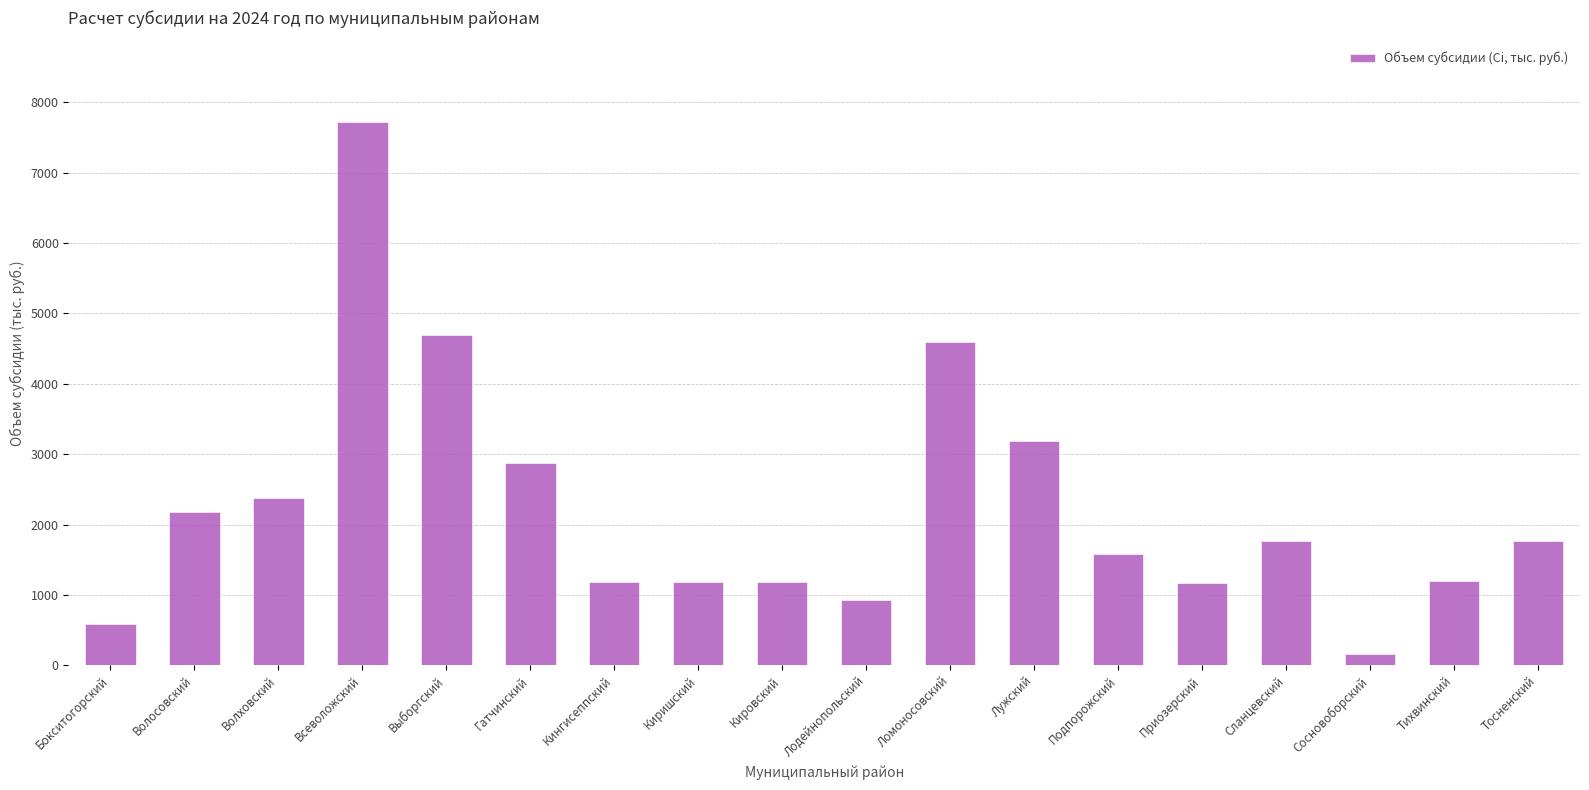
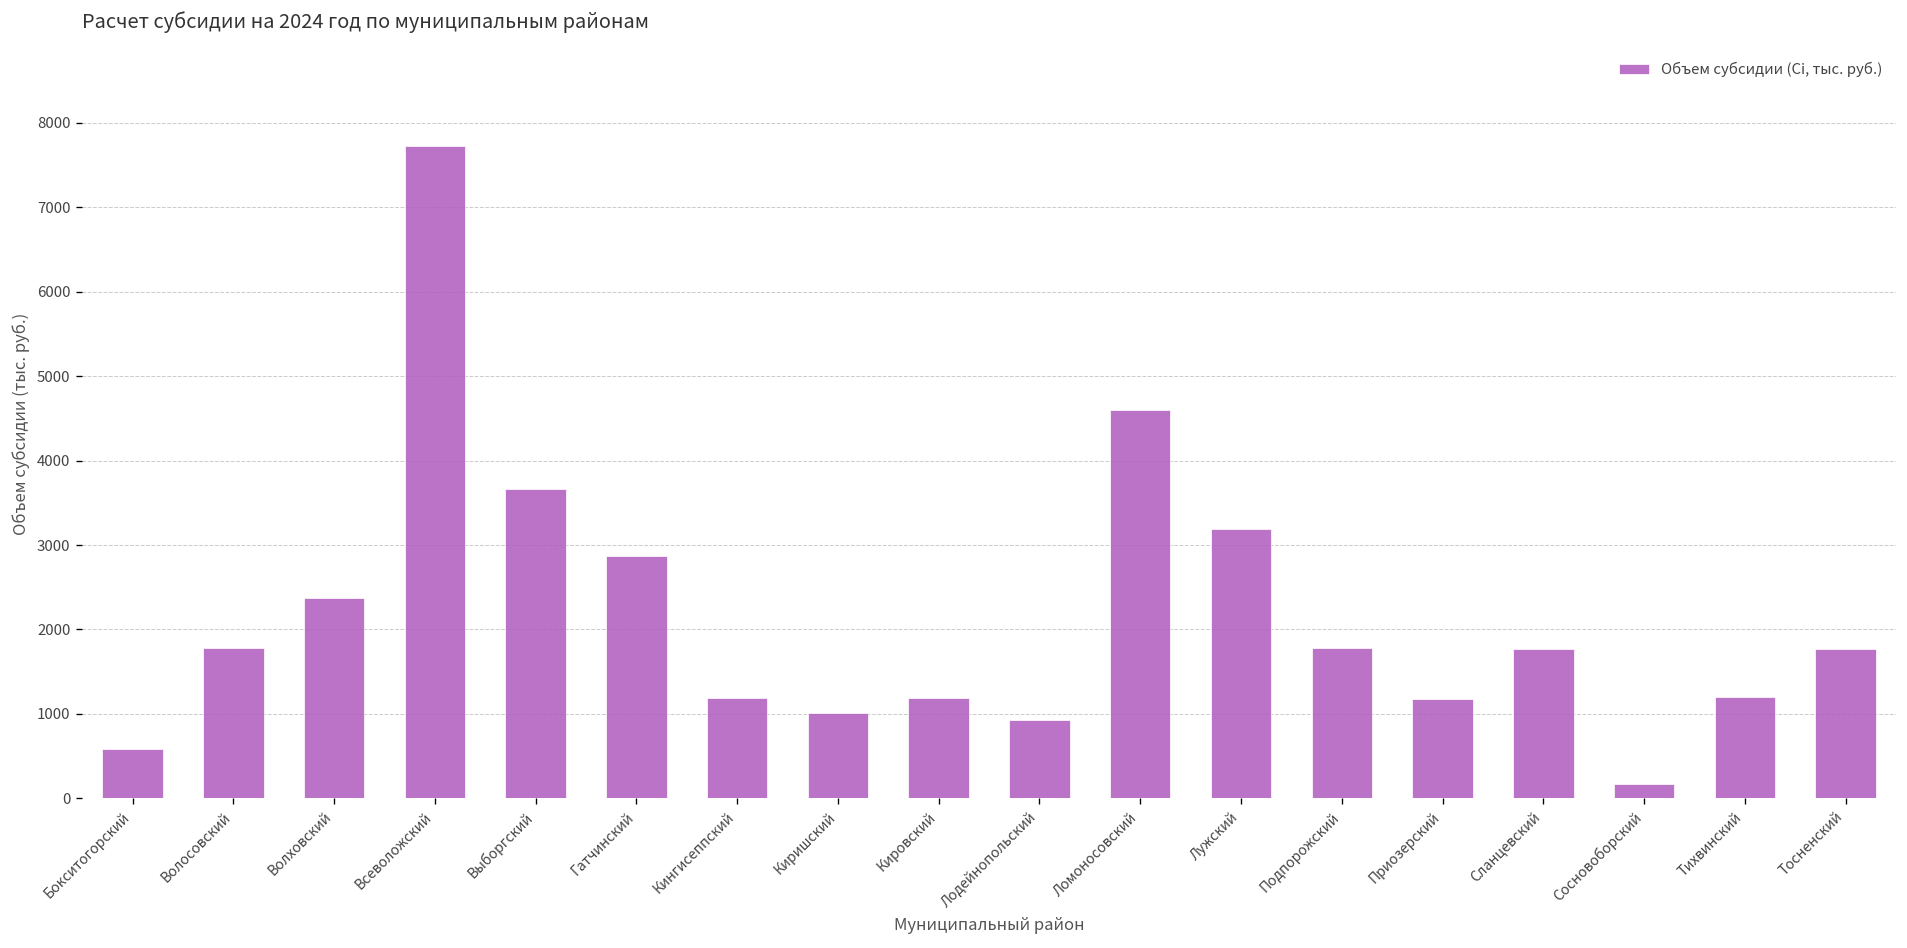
  {
    "Бокситогорский": 600,
-   "Волосовский": 2200,
+   "Волосовский": 1800,
    "Волховский": 2400,
    "Всеволожский": 7700,
-   "Выборгский": 4700,
+   "Выборгский": 3700,
    "Гатчинский": 2900,
    "Кингисеппский": 1200,
-   "Киришский": 1200,
+   "Киришский": 1000,
    "Кировский": 1200,
    "Лодейнопольский": 900,
    "Ломоносовский": 4600,
    "Лужский": 3200,
-   "Подпорожский": 1600,
+   "Подпорожский": 1800,
    "Приозерский": 1200,
    "Сланцевский": 1800,
    "Сосновоборский": 200,
    "Тихвинский": 1200,
    "Тосненский": 1800
  }
